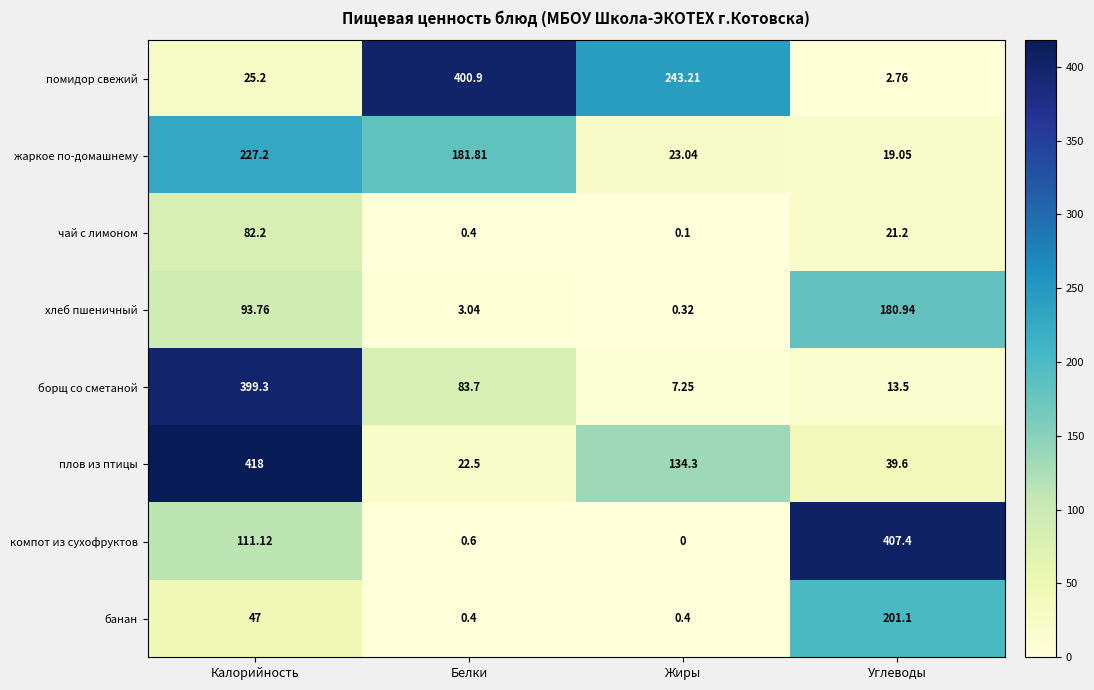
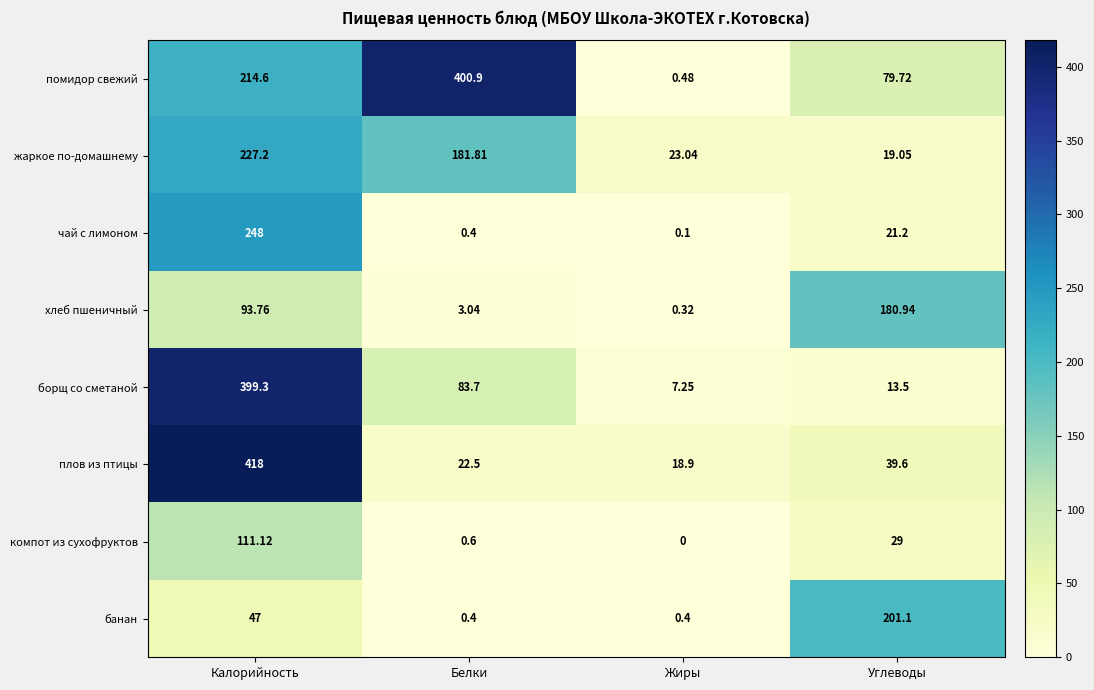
  {
    "помидор свежий": {
-     "Калорийность": 25.2,
+     "Калорийность": 214.6,
      "Белки": 400.9,
-     "Жиры": 243.21,
-     "Углеводы": 2.76
+     "Жиры": 0.48,
+     "Углеводы": 79.72
    },
    "жаркое по-домашнему": {
      "Калорийность": 227.2,
      "Белки": 181.81,
      "Жиры": 23.04,
      "Углеводы": 19.05
    },
    "чай с лимоном": {
-     "Калорийность": 82.2,
+     "Калорийность": 248,
      "Белки": 0.4,
      "Жиры": 0.1,
      "Углеводы": 21.2
    },
    "хлеб пшеничный": {
      "Калорийность": 93.76,
      "Белки": 3.04,
      "Жиры": 0.32,
      "Углеводы": 180.94
    },
    "борщ со сметаной": {
      "Калорийность": 399.3,
      "Белки": 83.7,
      "Жиры": 7.25,
      "Углеводы": 13.5
    },
    "плов из птицы": {
      "Калорийность": 418,
      "Белки": 22.5,
-     "Жиры": 134.3,
+     "Жиры": 18.9,
      "Углеводы": 39.6
    },
    "компот из сухофруктов": {
      "Калорийность": 111.12,
      "Белки": 0.6,
      "Жиры": 0,
-     "Углеводы": 407.4
+     "Углеводы": 29
    },
    "банан": {
      "Калорийность": 47,
      "Белки": 0.4,
      "Жиры": 0.4,
      "Углеводы": 201.1
    }
  }
